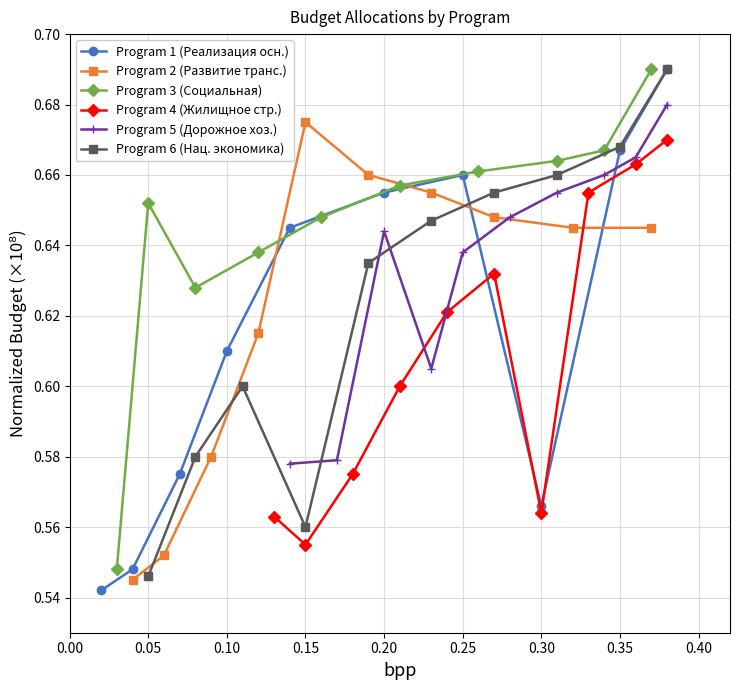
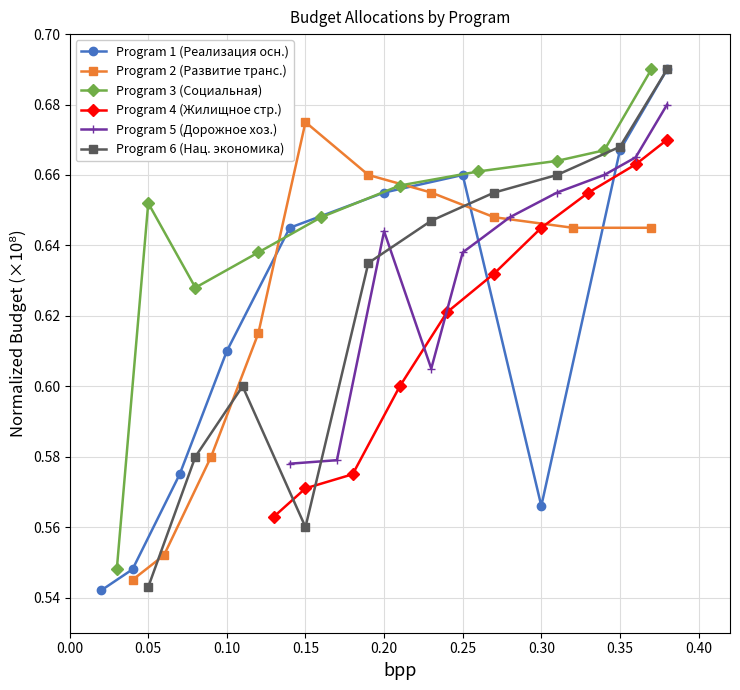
  {
    "Program 1 (Реализация осн.)": {
      "0.10": 0.610,
      "0.20": 0.655,
      "0.25": 0.660,
      "0.30": 0.566,
      "0.35": 0.667
    },
    "Program 2 (Развитие транс.)": {
      "0.15": 0.675
    },
    "Program 3 (Социальная)": {
      "0.05": 0.652
    },
    "Program 4 (Жилищное стр.)": {
-     "0.15": 0.555,
-     "0.30": 0.564
+     "0.15": 0.571,
+     "0.30": 0.645
    },
    "Program 5 (Дорожное хоз.)": {
      "0.20": 0.644,
      "0.25": 0.638
    },
    "Program 6 (Нац. экономика)": {
-     "0.05": 0.546,
+     "0.05": 0.543,
      "0.15": 0.560,
      "0.35": 0.668
    }
  }
